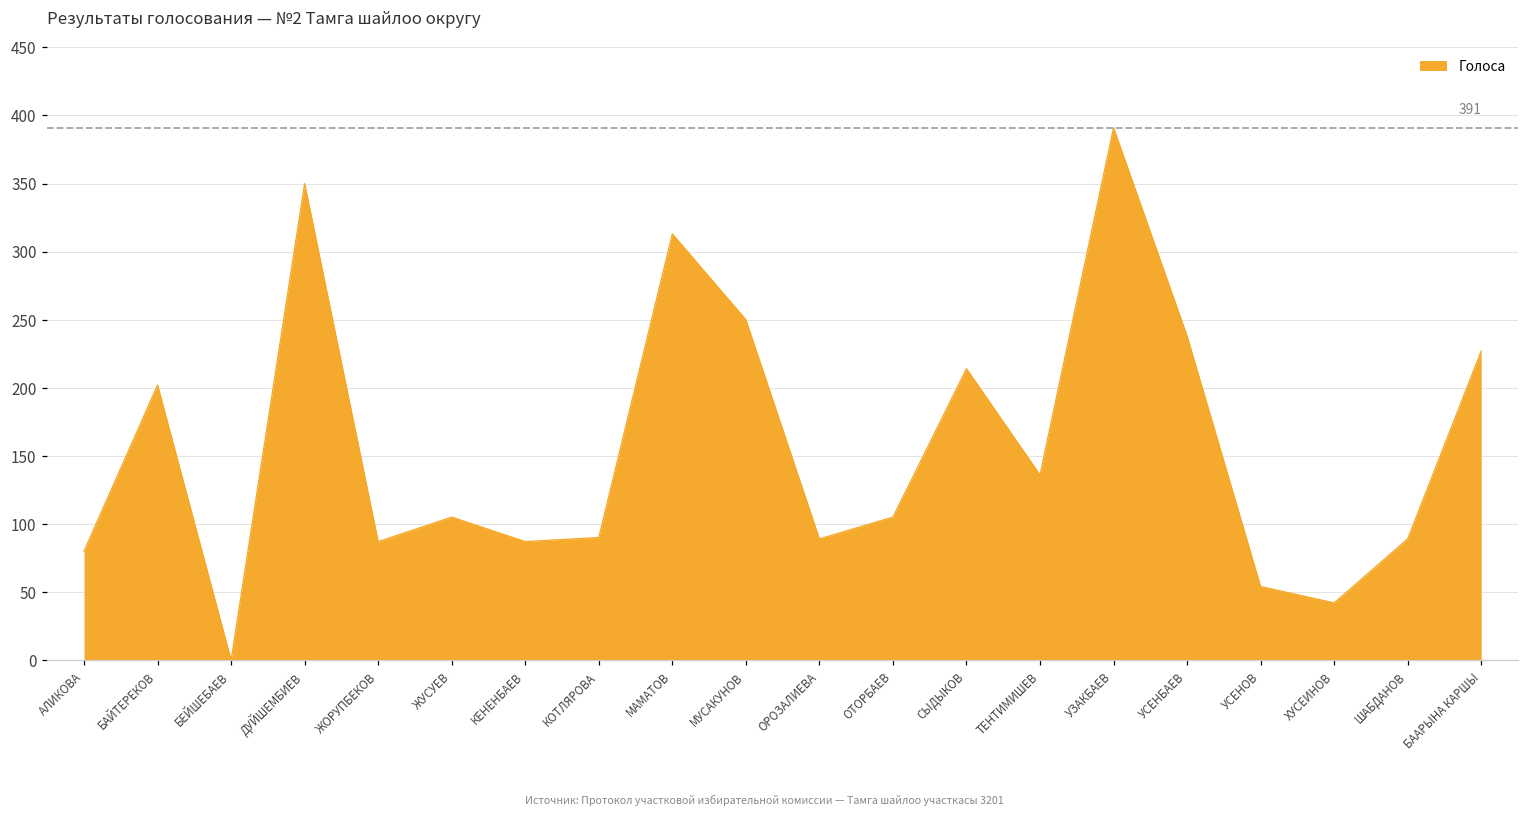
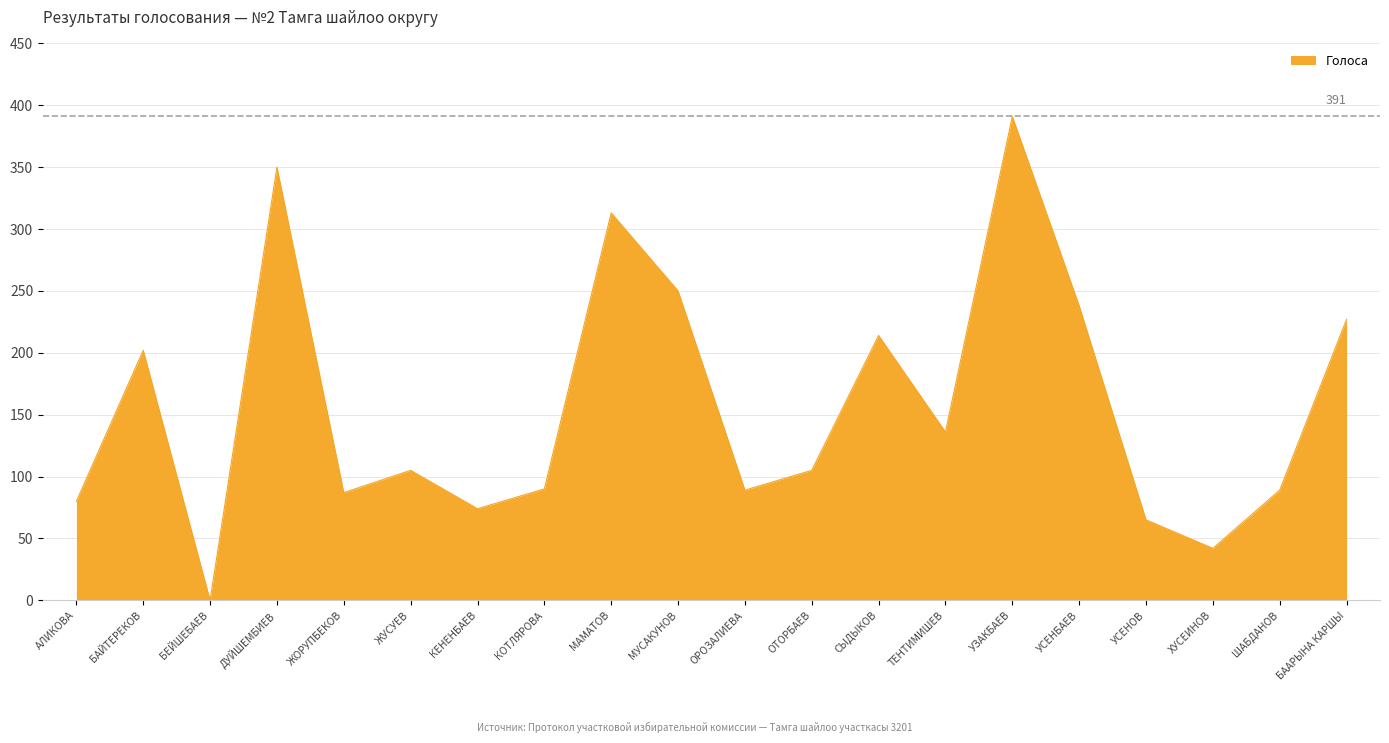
  {
    "АЛИКОВА": 80,
    "БАЙТЕРЕКОВ": 202,
    "БЕЙШЕБАЕВ": 0,
    "ДУЙШЕМБИЕВ": 350,
    "ЖОРУПБЕКОВ": 87,
    "ЖУСУЕВ": 105,
-   "КЕНЕНБАЕВ": 87,
+   "КЕНЕНБАЕВ": 74,
    "КОТЛЯРОВА": 90,
    "МАМАТОВ": 313,
    "МУСАКУНОВ": 250,
    "ОРОЗАЛИЕВА": 89,
    "ОТОРБАЕВ": 105,
    "СЫДЫКОВ": 214,
    "ТЕНТИМИШЕВ": 136,
    "УЗАКБАЕВ": 391,
    "УСЕНБАЕВ": 238,
-   "УСЕНОВ": 54,
+   "УСЕНОВ": 65,
    "ХУСЕИНОВ": 42,
    "ШАБДАНОВ": 89,
    "БААРЫНА КАРШЫ": 227
  }
